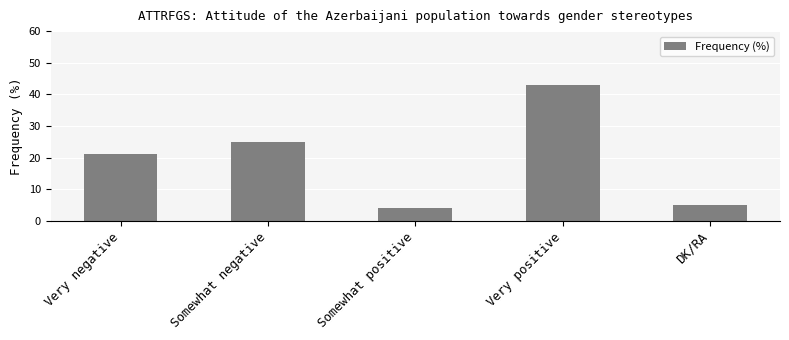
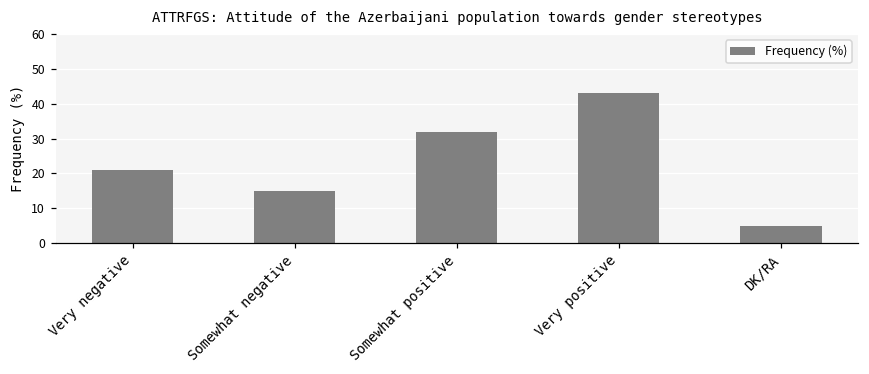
  {
    "Very negative": 21,
-   "Somewhat negative": 25,
-   "Somewhat positive": 4,
+   "Somewhat negative": 15,
+   "Somewhat positive": 32,
    "Very positive": 43,
    "DK/RA": 5
  }
